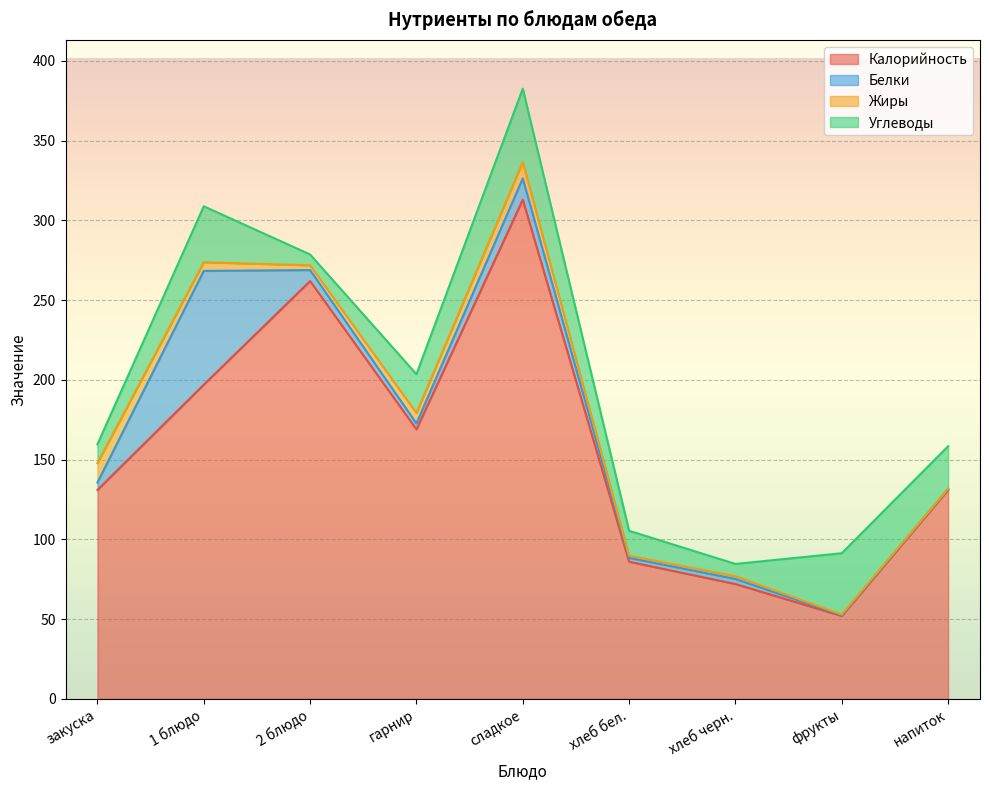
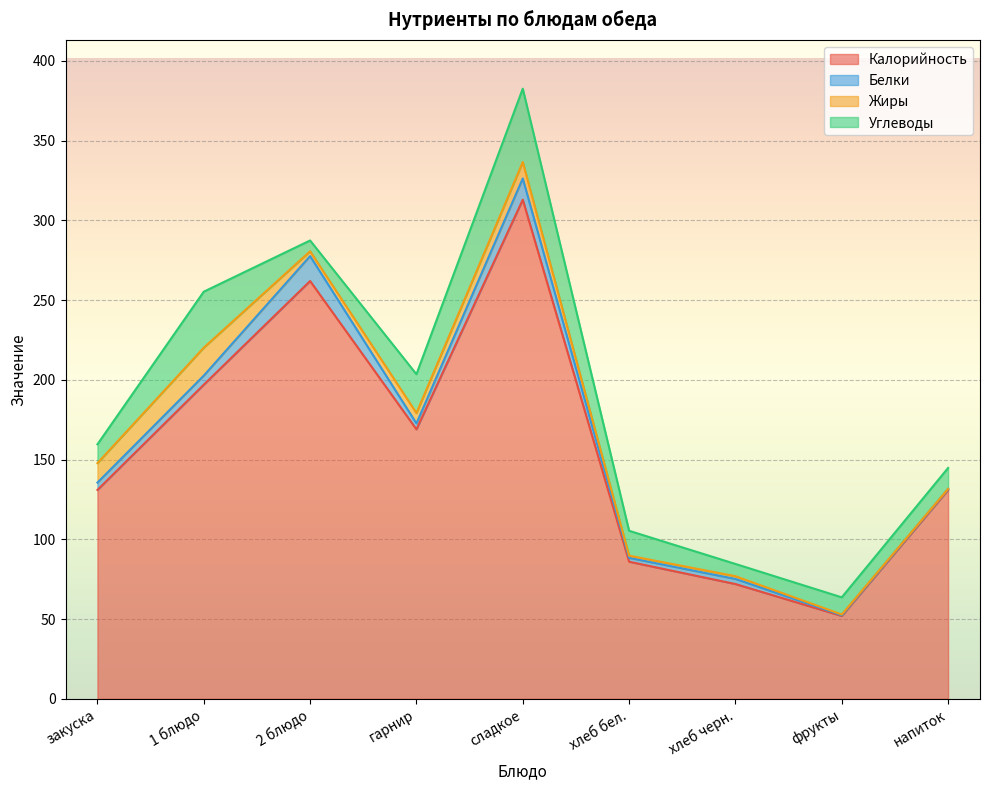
  {
    "Калорийность": {
      "закуска": 131,
      "1 блюдо": 197,
      "2 блюдо": 262,
      "гарнир": 169,
      "сладкое": 313,
      "хлеб бел.": 86,
      "хлеб черн.": 72
    },
    "Белки": {
      "закуска": 5,
-     "1 блюдо": 71,
-     "2 блюдо": 7,
+     "1 блюдо": 6,
+     "2 блюдо": 16,
      "гарнир": 4,
      "сладкое": 13,
      "хлеб черн.": 3
    },
    "Жиры": {
      "закуска": 12,
-     "1 блюдо": 5,
+     "1 блюдо": 18,
      "2 блюдо": 3,
      "гарнир": 6,
      "сладкое": 10,
      "хлеб черн.": 2
    },
    "Углеводы": {
      "закуска": 12,
      "1 блюдо": 35,
      "2 блюдо": 7,
      "гарнир": 24,
      "сладкое": 46,
      "хлеб бел.": 16,
      "хлеб черн.": 8,
-     "фрукты": 38,
-     "напиток": 27
+     "фрукты": 11,
+     "напиток": 13
    }
  }
